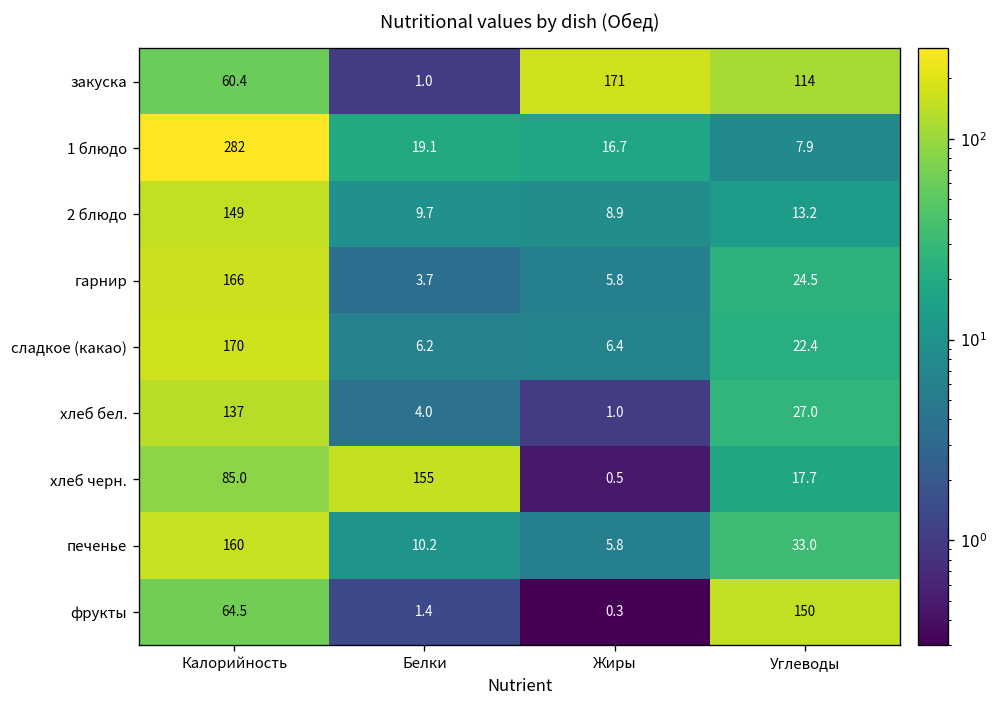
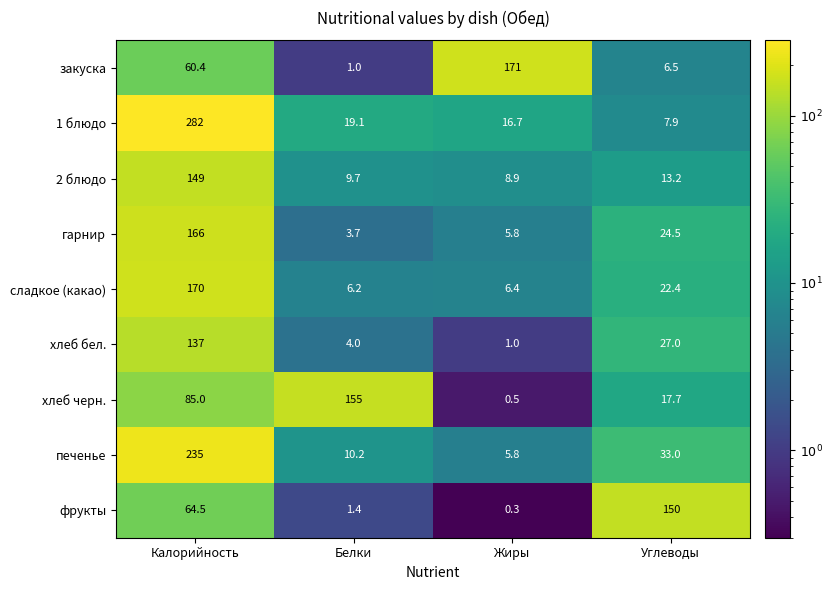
  {
    "закуска": {
      "Калорийность": 60.4,
      "Белки": 1.0,
      "Жиры": 171,
-     "Углеводы": 114
+     "Углеводы": 6.5
    },
    "1 блюдо": {
      "Калорийность": 282,
      "Белки": 19.1,
      "Жиры": 16.7,
      "Углеводы": 7.9
    },
    "2 блюдо": {
      "Калорийность": 149,
      "Белки": 9.7,
      "Жиры": 8.9,
      "Углеводы": 13.2
    },
    "гарнир": {
      "Калорийность": 166,
      "Белки": 3.7,
      "Жиры": 5.8,
      "Углеводы": 24.5
    },
    "сладкое (какао)": {
      "Калорийность": 170,
      "Белки": 6.2,
      "Жиры": 6.4,
      "Углеводы": 22.4
    },
    "хлеб бел.": {
      "Калорийность": 137,
      "Белки": 4.0,
      "Жиры": 1.0,
      "Углеводы": 27.0
    },
    "хлеб черн.": {
      "Калорийность": 85.0,
      "Белки": 155,
      "Жиры": 0.5,
      "Углеводы": 17.7
    },
    "печенье": {
-     "Калорийность": 160,
+     "Калорийность": 235,
      "Белки": 10.2,
      "Жиры": 5.8,
      "Углеводы": 33.0
    },
    "фрукты": {
      "Калорийность": 64.5,
      "Белки": 1.4,
      "Жиры": 0.3,
      "Углеводы": 150
    }
  }
